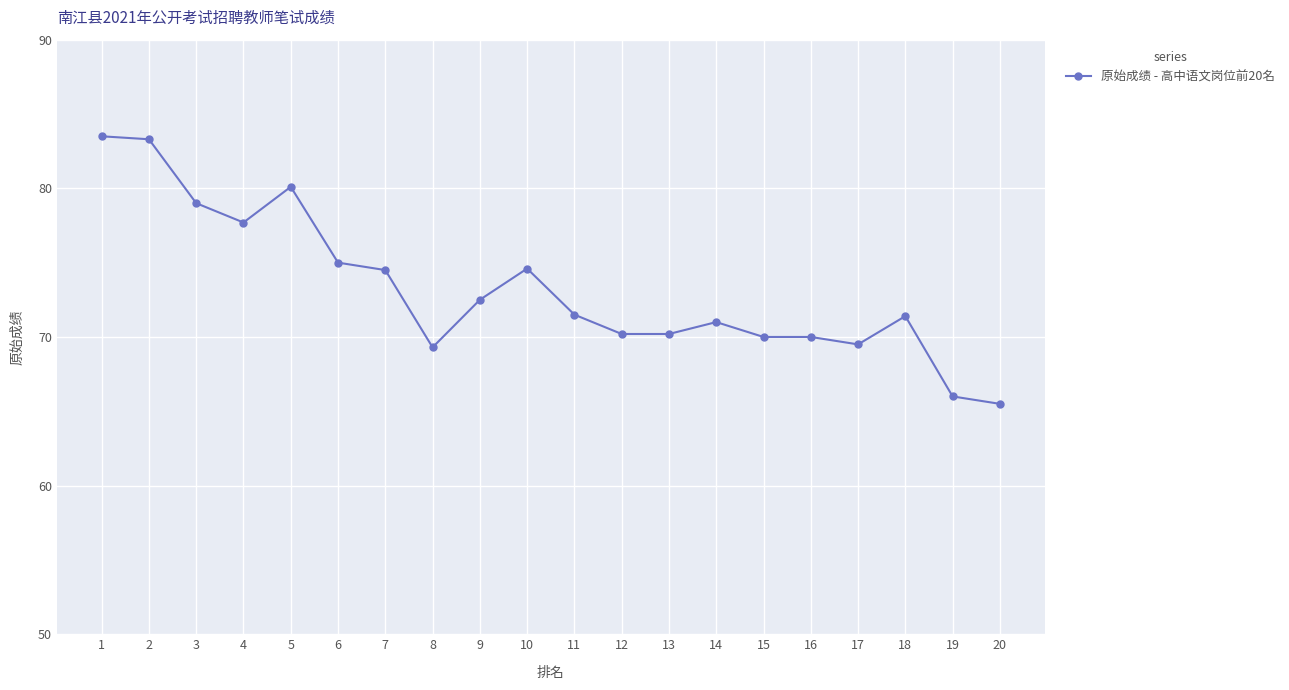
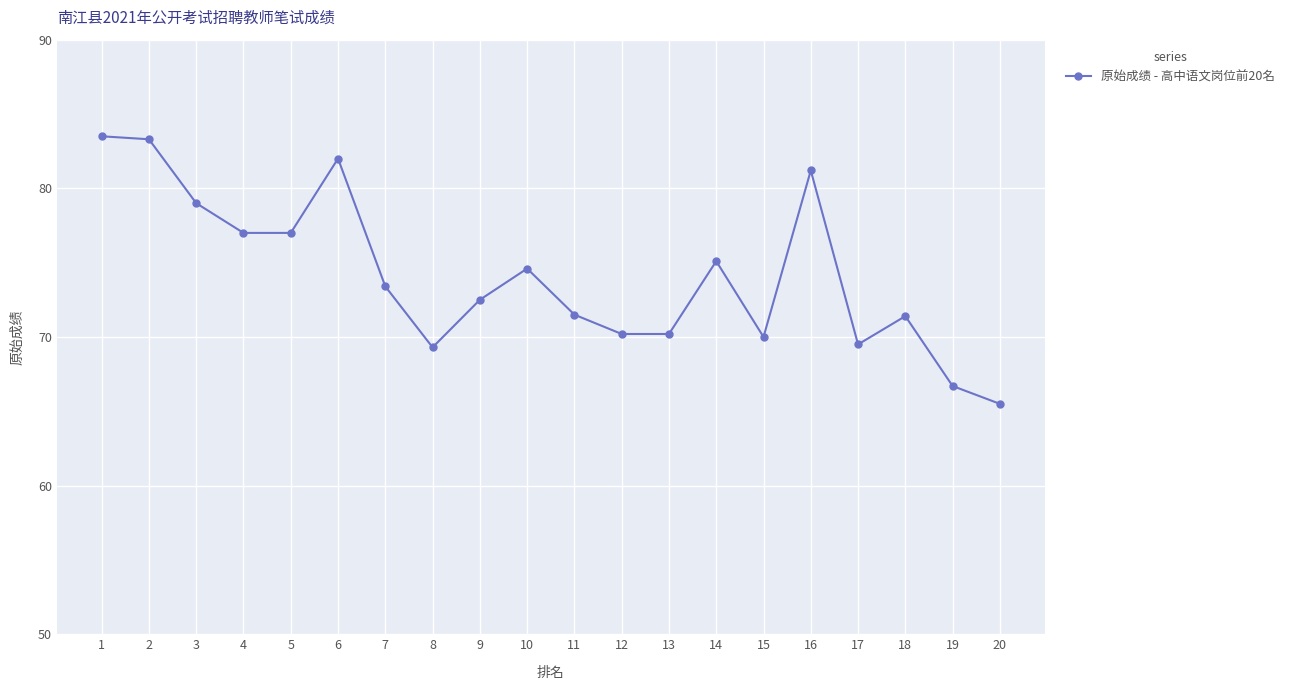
  {
    "1": 83.5,
    "2": 83.3,
    "3": 79.0,
-   "4": 77.7,
-   "5": 80.1,
-   "6": 75,
-   "7": 74.5,
+   "4": 77.0,
+   "5": 77.0,
+   "6": 82,
+   "7": 73.4,
    "8": 69.3,
    "9": 72.5,
    "10": 74.6,
    "11": 71.5,
    "12": 70.2,
    "13": 70.2,
-   "14": 71.0,
+   "14": 75.1,
    "15": 70.0,
-   "16": 70.0,
+   "16": 81.2,
    "17": 69.5,
    "18": 71.4,
-   "19": 66.0,
+   "19": 66.7,
    "20": 65.5
  }
